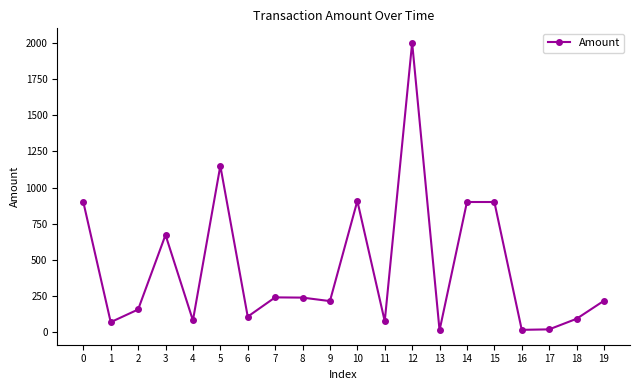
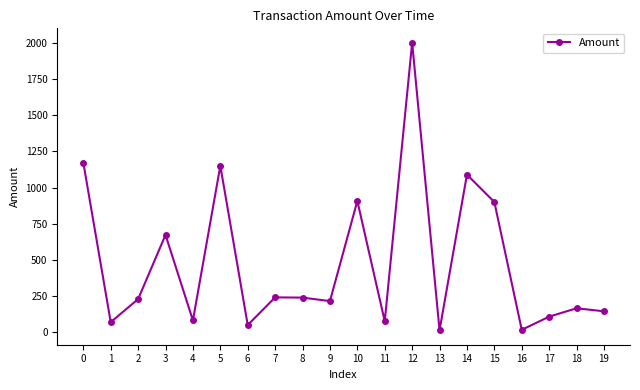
  {
-   "0": 900,
+   "0": 1170,
    "1": 70,
-   "2": 160,
+   "2": 230,
    "3": 670,
    "4": 80,
    "5": 1150,
-   "6": 110,
+   "6": 50,
    "7": 240,
    "8": 240,
    "9": 210,
    "10": 910,
    "11": 70,
    "12": 2000,
    "13": 10,
-   "14": 900,
+   "14": 1090,
    "15": 900,
    "16": 20,
-   "17": 20,
-   "18": 90,
-   "19": 220
+   "17": 110,
+   "18": 160,
+   "19": 140
  }
